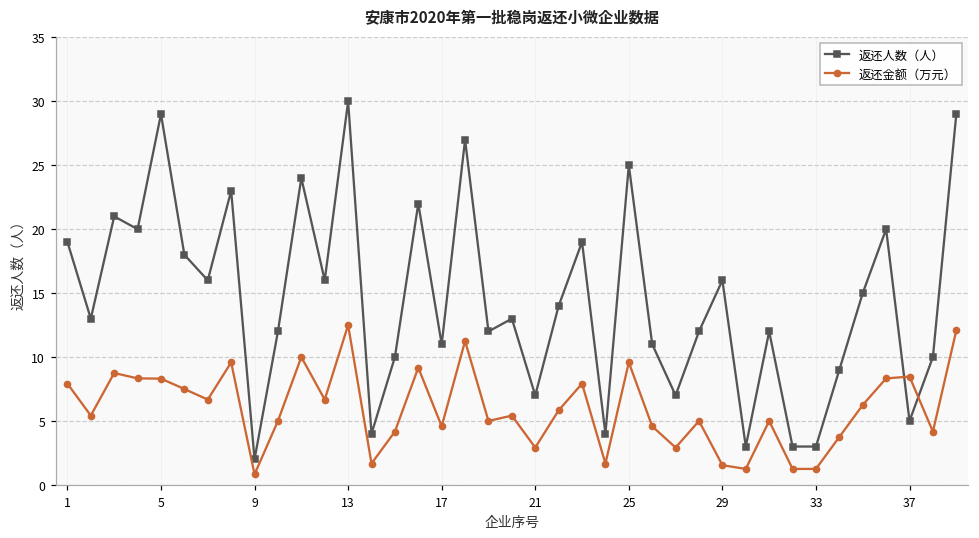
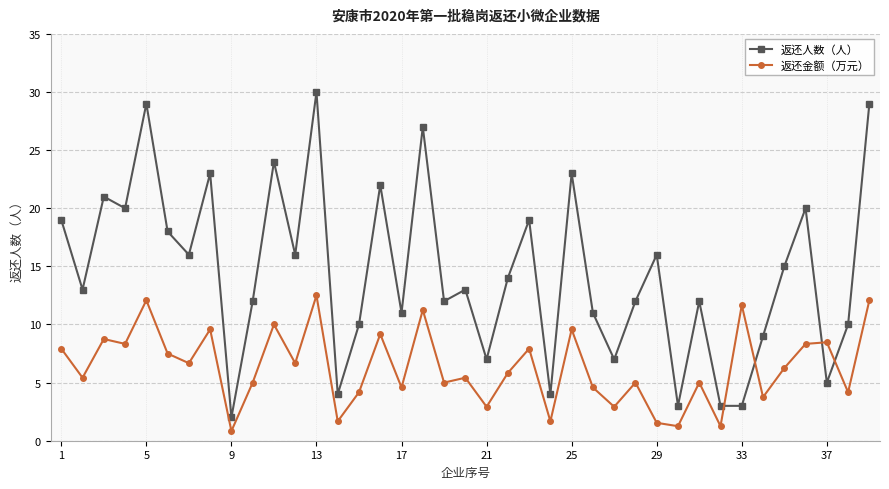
  {
    "返还人数（人）": {
      "1": 19,
      "5": 29,
      "9": 2,
      "13": 30,
      "17": 11,
      "21": 7,
-     "25": 25,
+     "25": 23,
      "29": 16,
      "33": 3,
      "37": 5
    },
    "返还金额（万元）": {
      "1": 7.9,
-     "5": 8.3,
+     "5": 12.1,
      "9": 0.8,
      "13": 12.5,
      "17": 4.6,
      "21": 2.9,
      "25": 9.6,
      "29": 1.5,
-     "33": 1.3,
+     "33": 11.7,
      "37": 8.5
    }
  }
